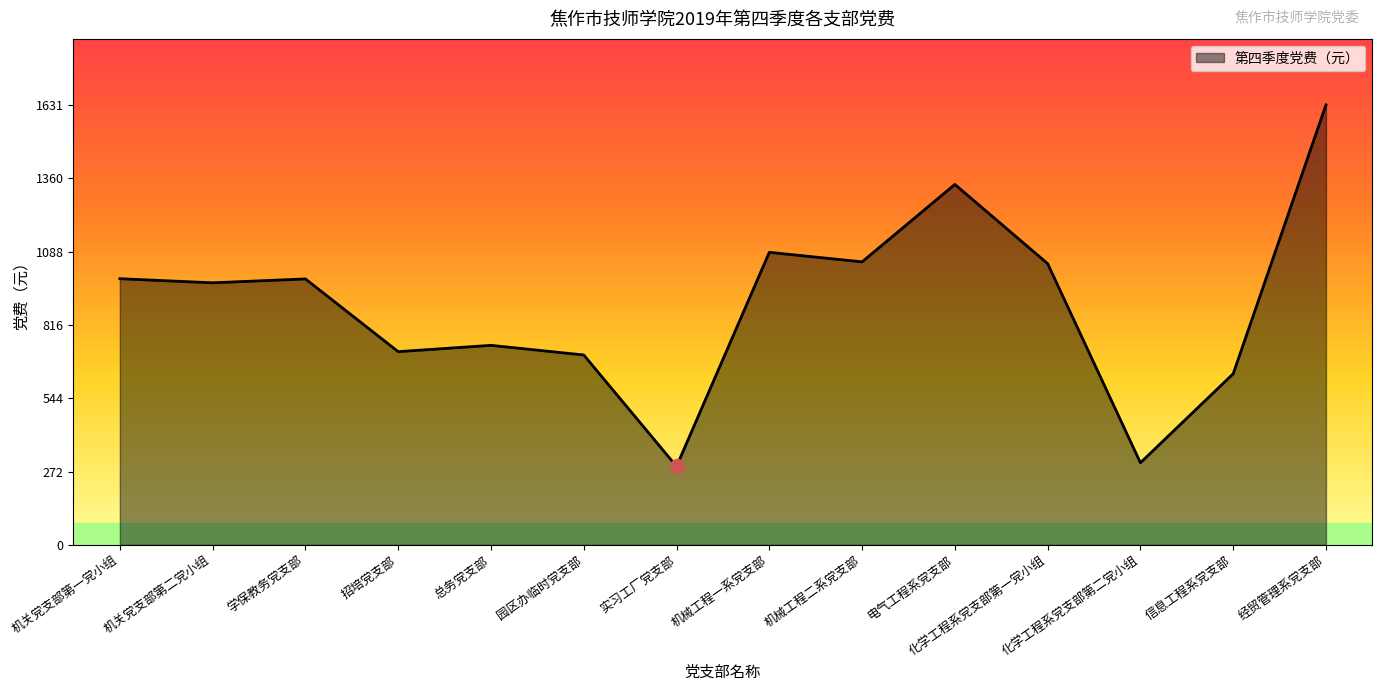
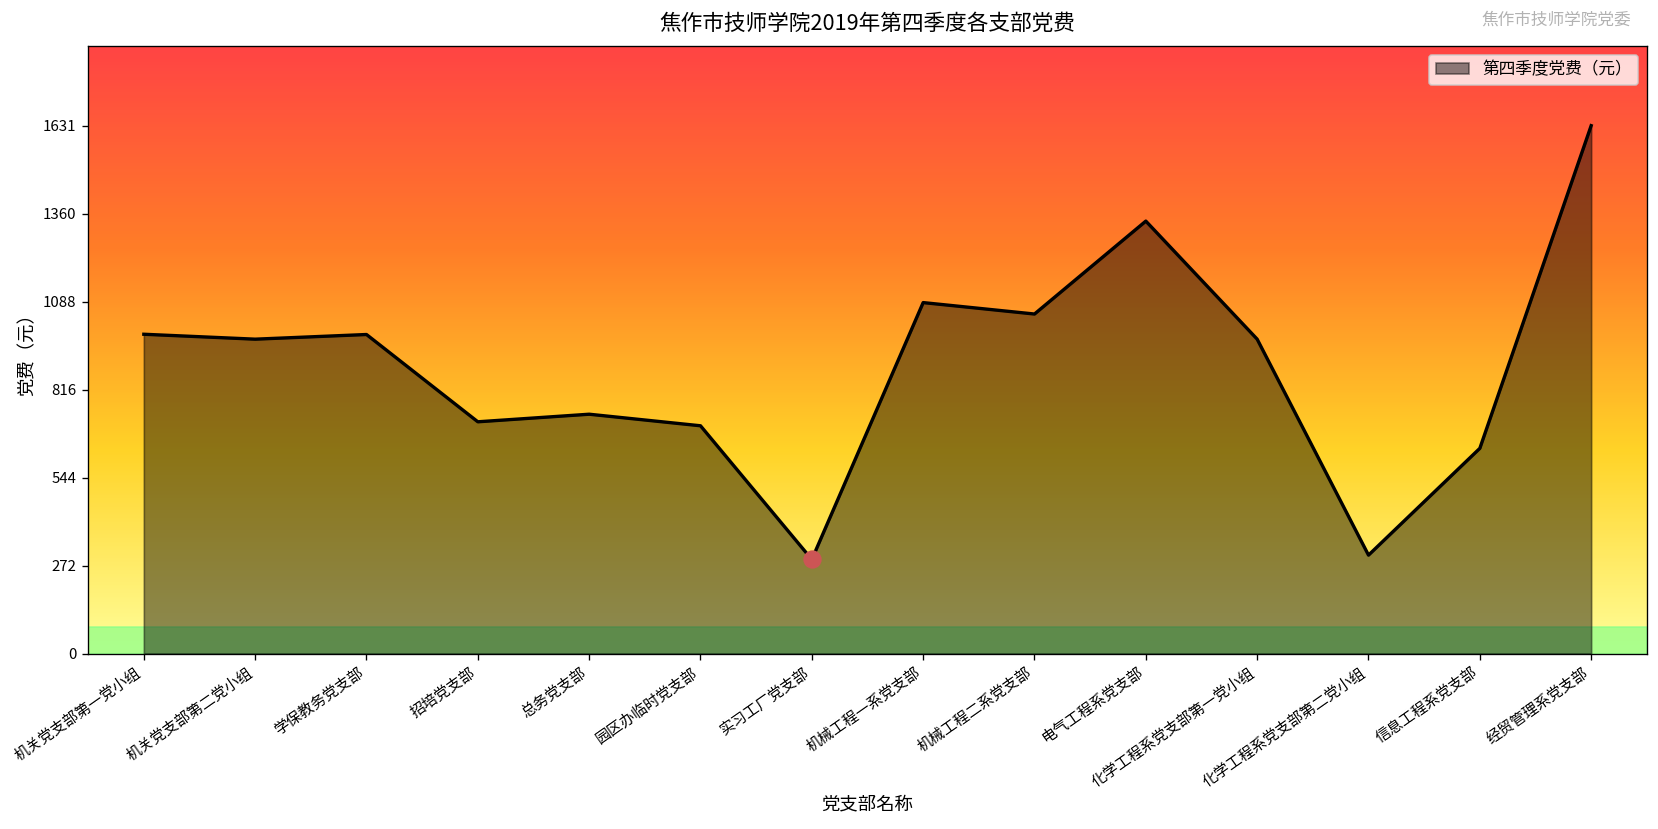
  {
    "第四季度党费（元）": {
      "机关党支部第一党小组": 990,
      "机关党支部第二党小组": 970,
      "学保教务党支部": 990,
      "招培党支部": 720,
      "总务党支部": 740,
      "园区办临时党支部": 700,
      "机械工程一系党支部": 1080,
      "机械工程二系党支部": 1050,
      "电气工程系党支部": 1340,
-     "化学工程系党支部第一党小组": 1040,
+     "化学工程系党支部第一党小组": 970,
      "化学工程系党支部第二党小组": 300,
      "信息工程系党支部": 630,
      "经贸管理系党支部": 1630
    }
  }
